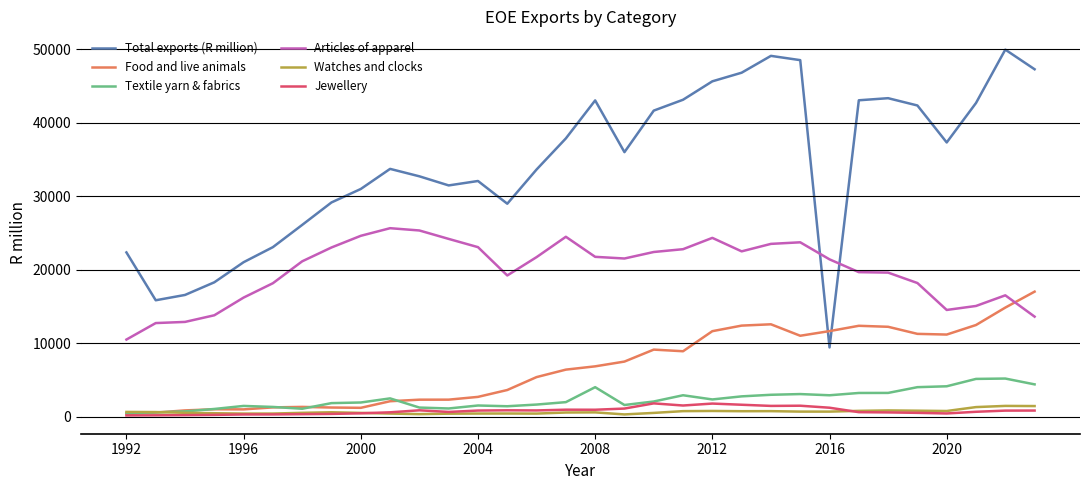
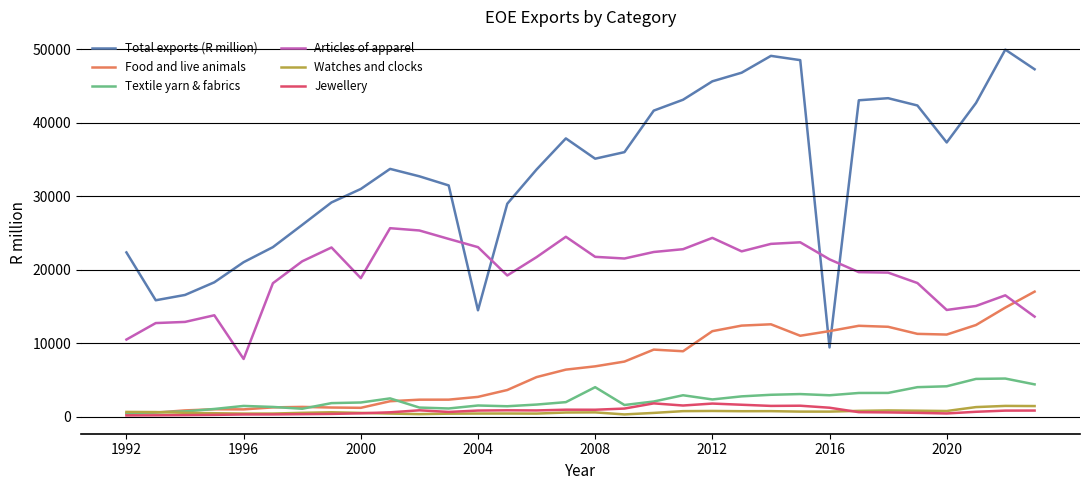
  {
    "Total exports (R million)": {
      "1992": 22000,
      "1996": 21000,
      "2000": 31000,
-     "2004": 32000,
-     "2008": 43000,
+     "2004": 14000,
+     "2008": 35000,
      "2012": 46000,
      "2016": 9000,
      "2020": 37000
    },
    "Textile yarn & fabrics": {
      "1996": 1000,
      "2000": 2000,
      "2004": 2000,
      "2008": 4000,
      "2012": 2000,
      "2016": 3000,
      "2020": 4000
    },
    "Articles of apparel": {
      "1992": 10000,
-     "1996": 16000,
-     "2000": 25000,
+     "1996": 8000,
+     "2000": 19000,
      "2004": 23000,
      "2008": 22000,
      "2012": 24000,
      "2016": 21000,
      "2020": 15000
    },
    "Watches and clocks": {
      "2004": 0,
      "2008": 1000,
      "2012": 1000,
      "2016": 1000
    }
  }
